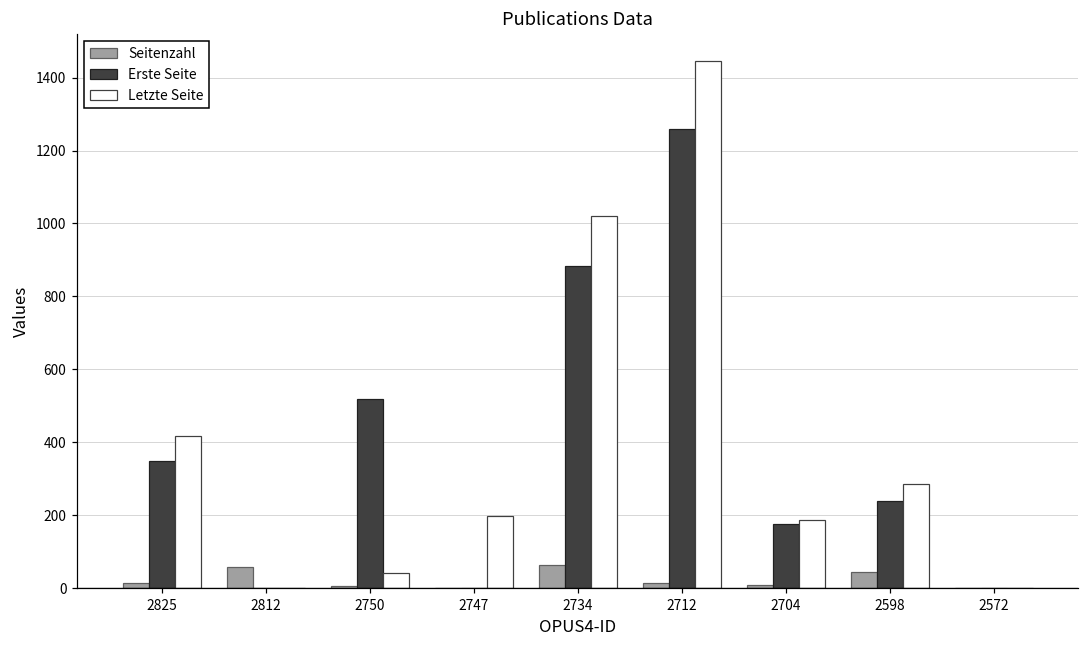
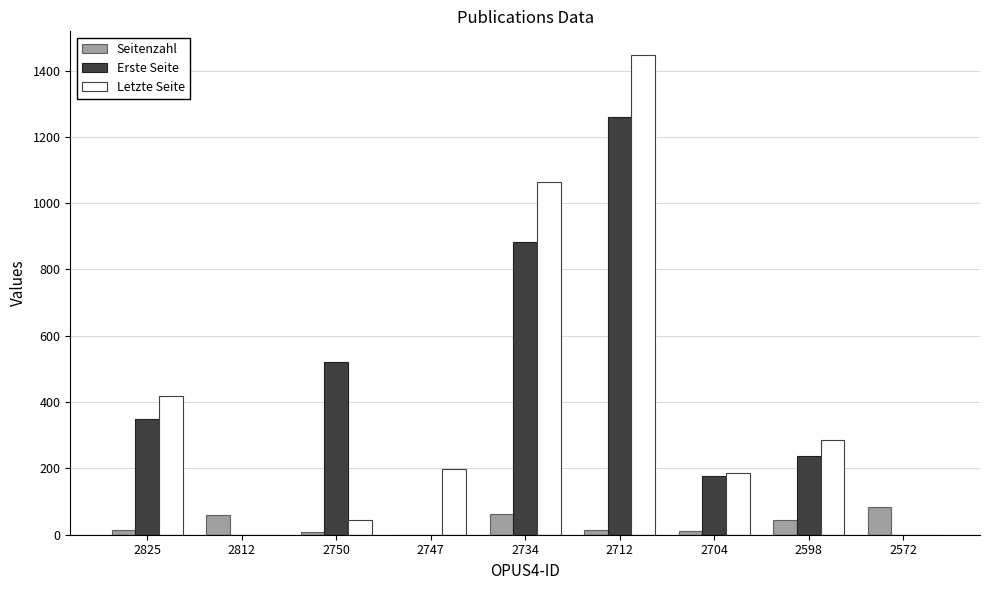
  {
    "Seitenzahl": {
      "2825": 10,
      "2812": 60,
      "2747": 0,
      "2734": 60,
      "2712": 20,
      "2704": 10,
      "2598": 50,
-     "2572": 0
+     "2572": 80
    },
    "Erste Seite": {
      "2825": 350,
      "2812": 0,
      "2750": 520,
      "2747": 0,
      "2734": 880,
      "2712": 1260,
      "2704": 180,
      "2598": 240,
      "2572": 0
    },
    "Letzte Seite": {
      "2825": 420,
      "2812": 0,
      "2750": 40,
      "2747": 200,
-     "2734": 1020,
+     "2734": 1060,
      "2712": 1450,
      "2704": 190,
      "2598": 290,
      "2572": 0
    }
  }
